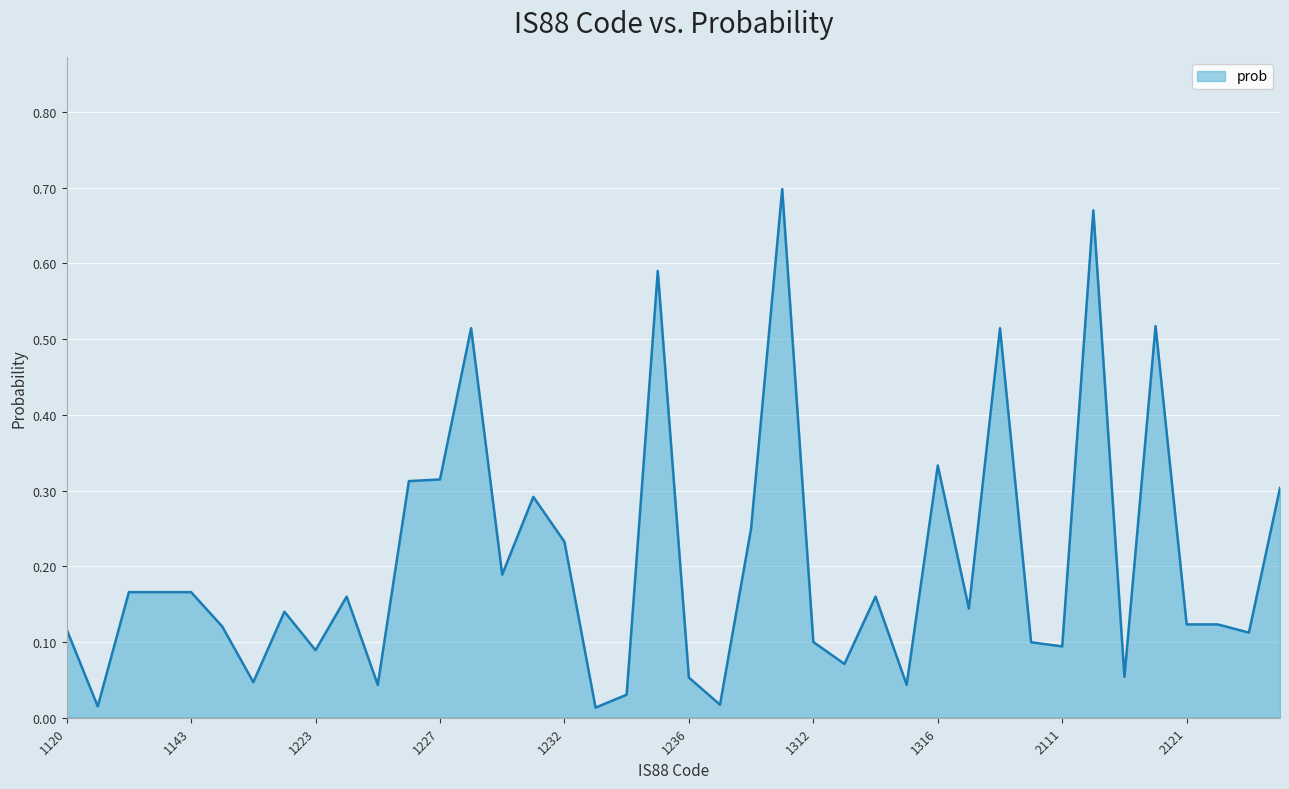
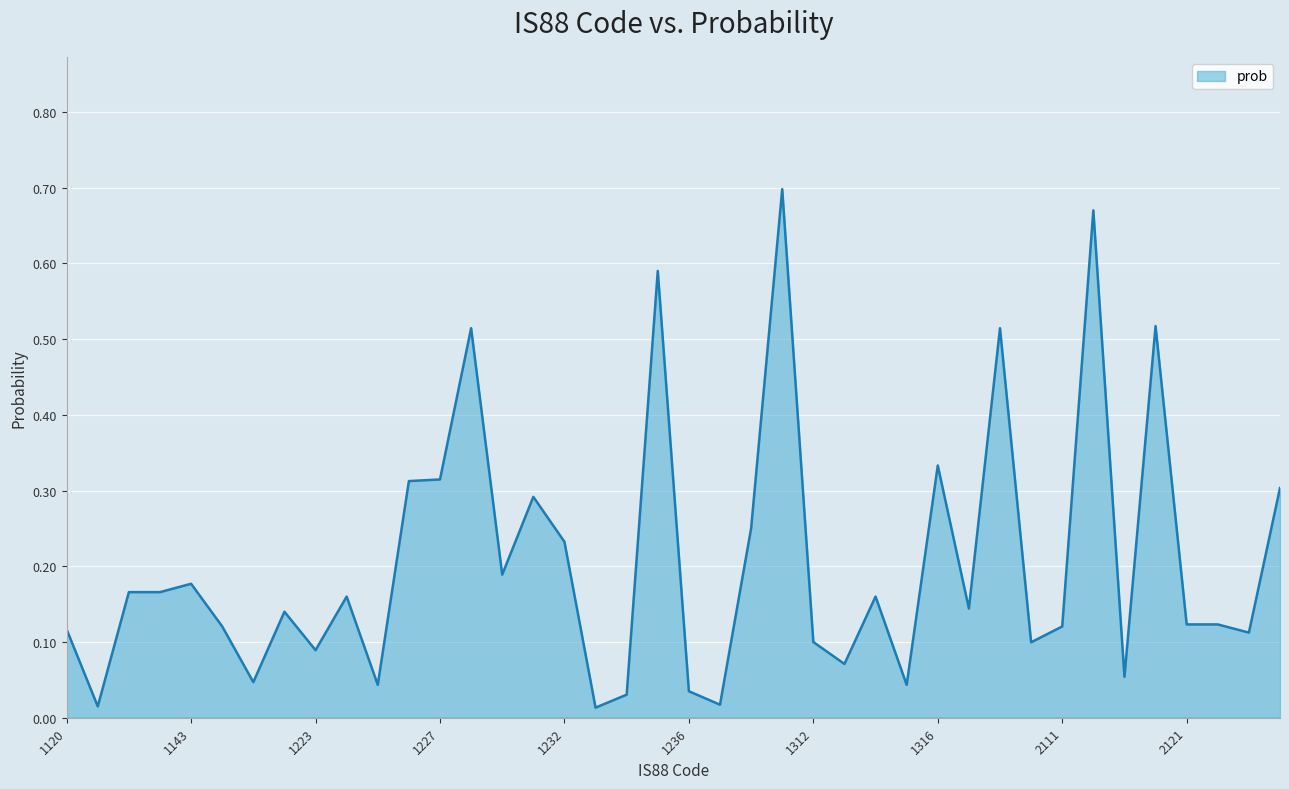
  {
    "1120": 0.12,
-   "1143": 0.17,
+   "1143": 0.18,
    "1223": 0.09,
    "1227": 0.31,
    "1232": 0.23,
-   "1236": 0.05,
+   "1236": 0.04,
    "1312": 0.10,
    "1316": 0.33,
-   "2111": 0.09,
+   "2111": 0.12,
    "2121": 0.12
  }
